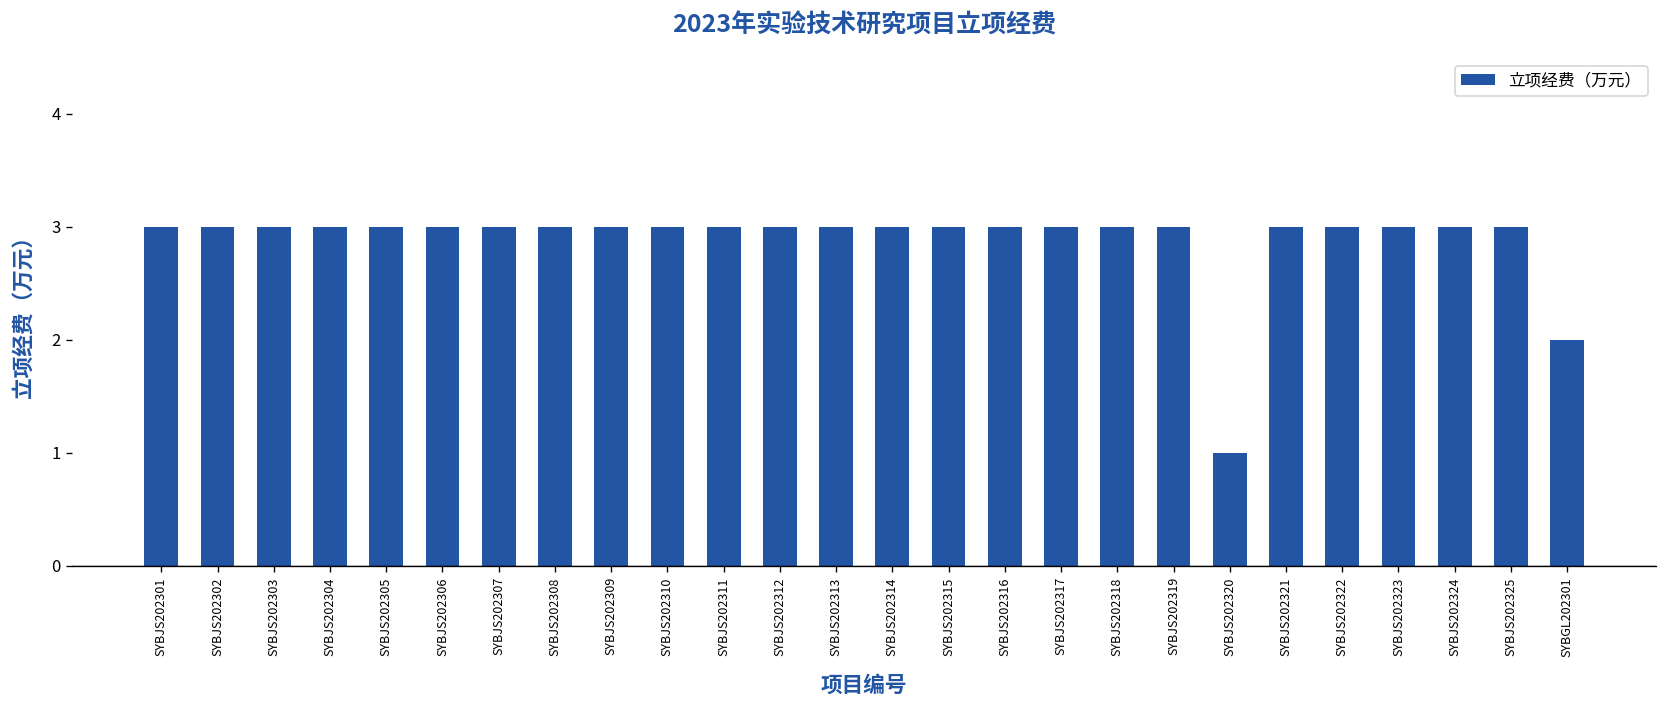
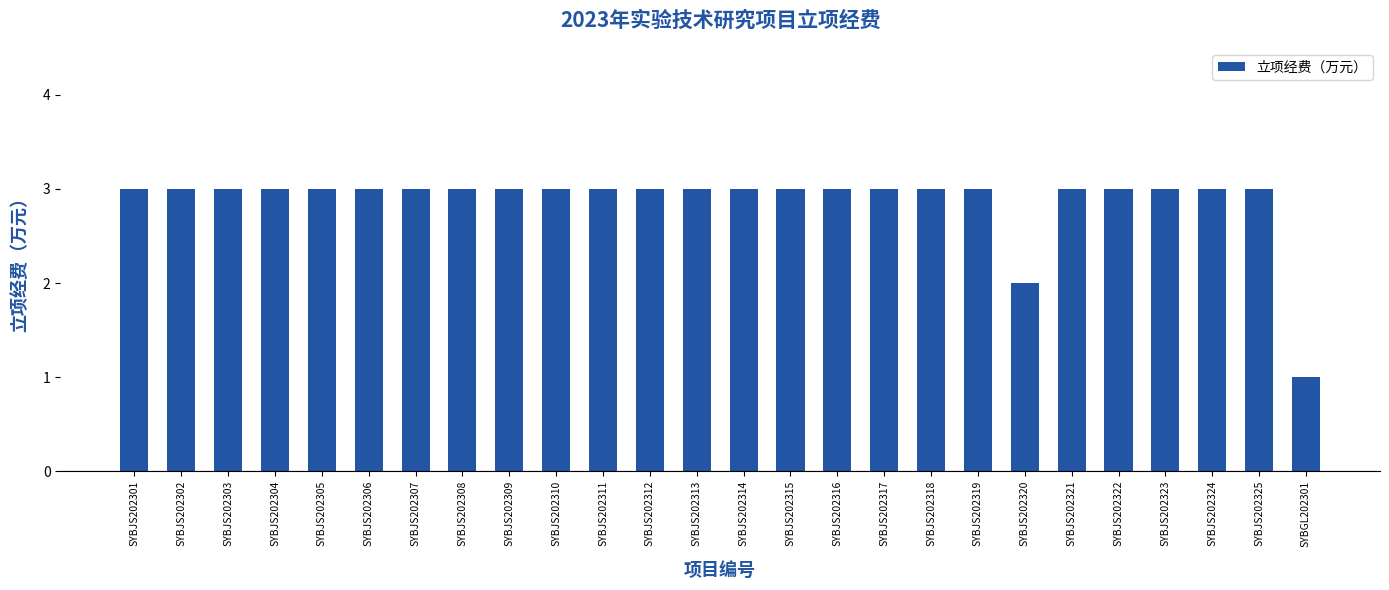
  {
    "SYBJS202301": 3,
    "SYBJS202302": 3,
    "SYBJS202303": 3,
    "SYBJS202304": 3,
    "SYBJS202305": 3,
    "SYBJS202306": 3,
    "SYBJS202307": 3,
    "SYBJS202308": 3,
    "SYBJS202309": 3,
    "SYBJS202310": 3,
    "SYBJS202311": 3,
    "SYBJS202312": 3,
    "SYBJS202313": 3,
    "SYBJS202314": 3,
    "SYBJS202315": 3,
    "SYBJS202316": 3,
    "SYBJS202317": 3,
    "SYBJS202318": 3,
    "SYBJS202319": 3,
-   "SYBJS202320": 1,
+   "SYBJS202320": 2,
    "SYBJS202321": 3,
    "SYBJS202322": 3,
    "SYBJS202323": 3,
    "SYBJS202324": 3,
    "SYBJS202325": 3,
-   "SYBGL202301": 2
+   "SYBGL202301": 1
  }
